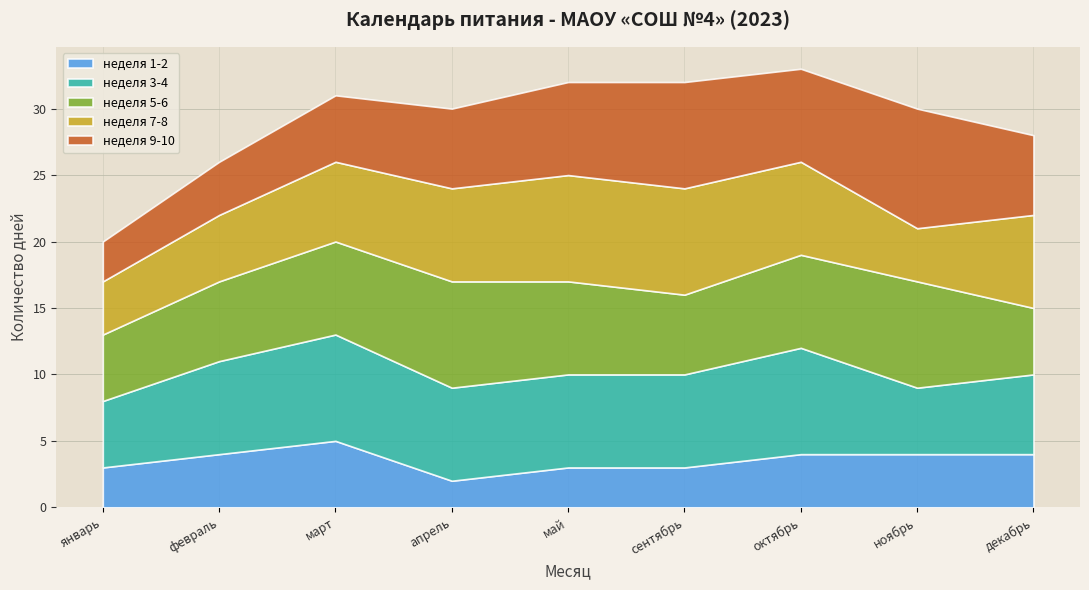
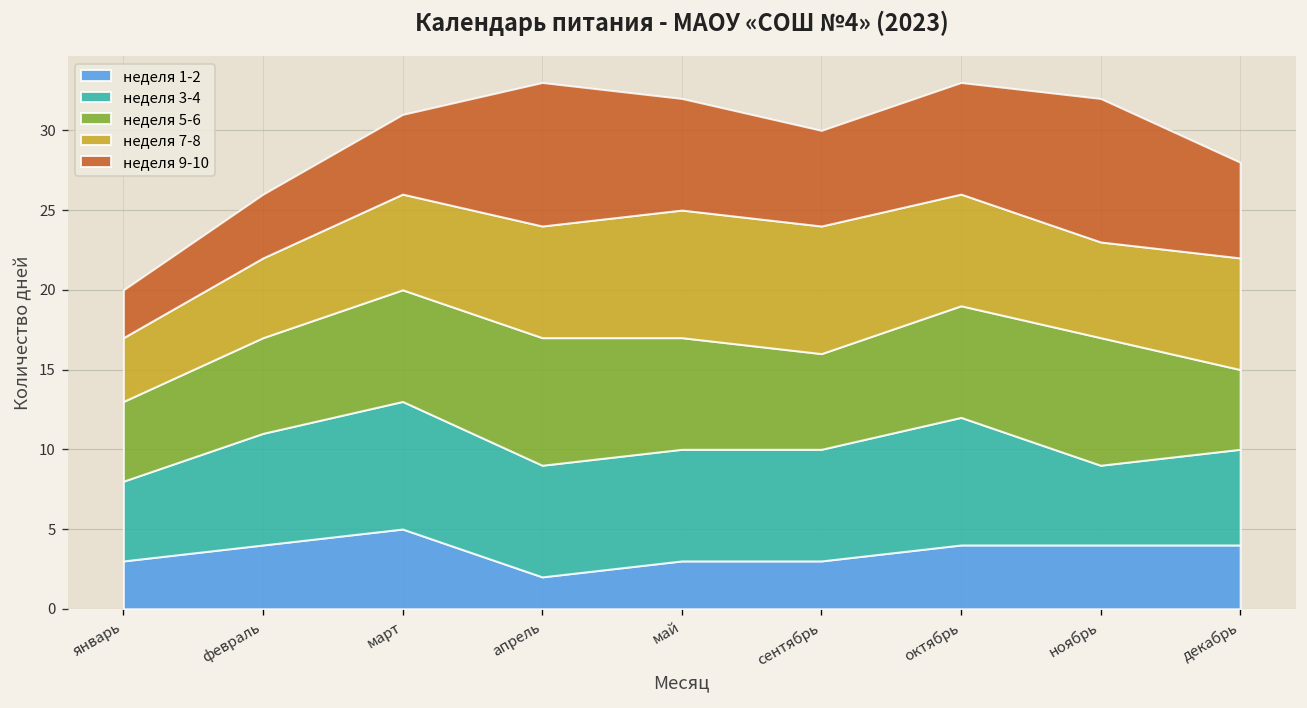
  {
    "неделя 1-2": {
      "январь": 3,
      "февраль": 4,
      "март": 5,
      "апрель": 2,
      "май": 3,
      "сентябрь": 3,
      "октябрь": 4,
      "ноябрь": 4,
      "декабрь": 4
    },
    "неделя 3-4": {
      "январь": 5,
      "февраль": 7,
      "март": 8,
      "апрель": 7,
      "май": 7,
      "сентябрь": 7,
      "октябрь": 8,
      "ноябрь": 5,
      "декабрь": 6
    },
    "неделя 5-6": {
      "январь": 5,
      "февраль": 6,
      "март": 7,
      "апрель": 8,
      "май": 7,
      "сентябрь": 6,
      "октябрь": 7,
      "ноябрь": 8,
      "декабрь": 5
    },
    "неделя 7-8": {
      "январь": 4,
      "февраль": 5,
      "март": 6,
      "апрель": 7,
      "май": 8,
      "сентябрь": 8,
      "октябрь": 7,
-     "ноябрь": 4,
+     "ноябрь": 6,
      "декабрь": 7
    },
    "неделя 9-10": {
      "январь": 3,
      "февраль": 4,
      "март": 5,
-     "апрель": 6,
+     "апрель": 9,
      "май": 7,
-     "сентябрь": 8,
+     "сентябрь": 6,
      "октябрь": 7,
      "ноябрь": 9,
      "декабрь": 6
    }
  }
